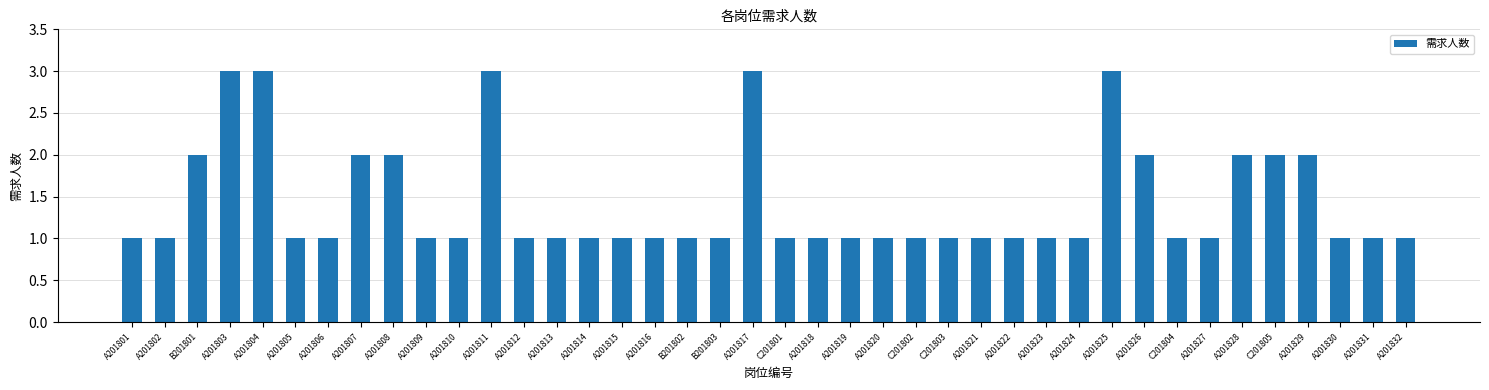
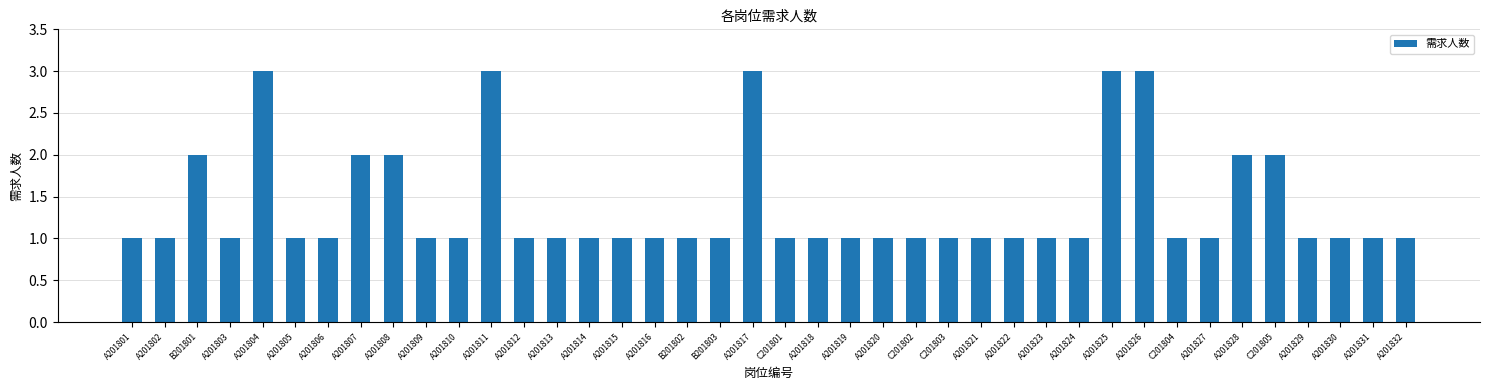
  {
    "A201801": 1,
    "A201802": 1,
    "B201801": 2,
-   "A201803": 3,
+   "A201803": 1,
    "A201804": 3,
    "A201805": 1,
    "A201806": 1,
    "A201807": 2,
    "A201808": 2,
    "A201809": 1,
    "A201810": 1,
    "A201811": 3,
    "A201812": 1,
    "A201813": 1,
    "A201814": 1,
    "A201815": 1,
    "A201816": 1,
    "B201802": 1,
    "B201803": 1,
    "A201817": 3,
    "C201801": 1,
    "A201818": 1,
    "A201819": 1,
    "A201820": 1,
    "C201802": 1,
    "C201803": 1,
    "A201821": 1,
    "A201822": 1,
    "A201823": 1,
    "A201824": 1,
    "A201825": 3,
-   "A201826": 2,
+   "A201826": 3,
    "C201804": 1,
    "A201827": 1,
    "A201828": 2,
    "C201805": 2,
-   "A201829": 2,
+   "A201829": 1,
    "A201830": 1,
    "A201831": 1,
    "A201832": 1
  }
